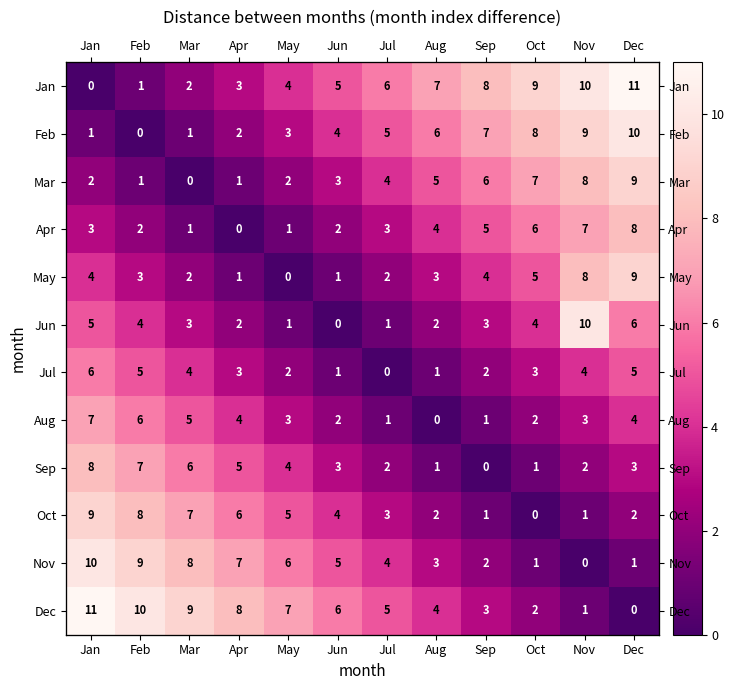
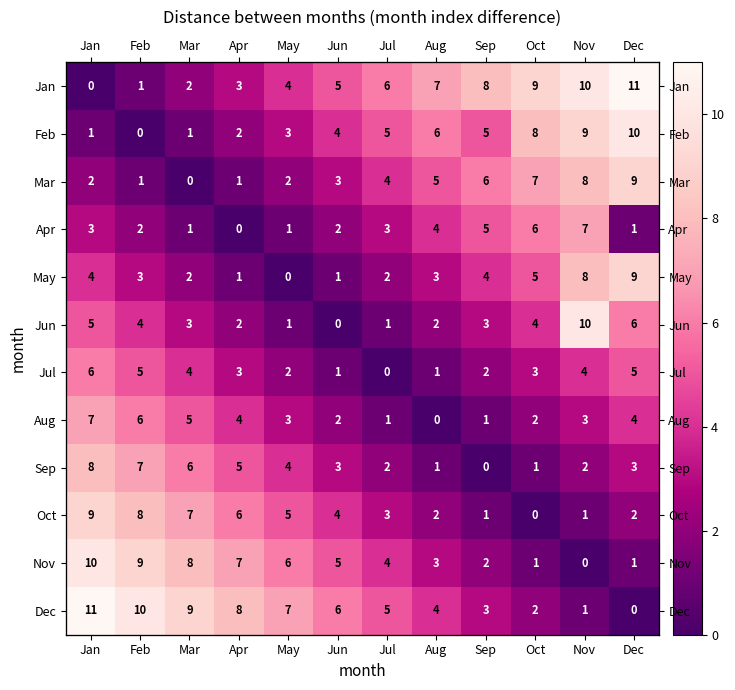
  {
    "Jan": {
      "Jan": 0,
      "Feb": 1,
      "Mar": 2,
      "Apr": 3,
      "May": 4,
      "Jun": 5,
      "Jul": 6,
      "Aug": 7,
      "Sep": 8,
      "Oct": 9,
      "Nov": 10,
      "Dec": 11
    },
    "Feb": {
      "Jan": 1,
      "Feb": 0,
      "Mar": 1,
      "Apr": 2,
      "May": 3,
      "Jun": 4,
      "Jul": 5,
      "Aug": 6,
-     "Sep": 7,
+     "Sep": 5,
      "Oct": 8,
      "Nov": 9,
      "Dec": 10
    },
    "Mar": {
      "Jan": 2,
      "Feb": 1,
      "Mar": 0,
      "Apr": 1,
      "May": 2,
      "Jun": 3,
      "Jul": 4,
      "Aug": 5,
      "Sep": 6,
      "Oct": 7,
      "Nov": 8,
      "Dec": 9
    },
    "Apr": {
      "Jan": 3,
      "Feb": 2,
      "Mar": 1,
      "Apr": 0,
      "May": 1,
      "Jun": 2,
      "Jul": 3,
      "Aug": 4,
      "Sep": 5,
      "Oct": 6,
      "Nov": 7,
-     "Dec": 8
+     "Dec": 1
    },
    "May": {
      "Jan": 4,
      "Feb": 3,
      "Mar": 2,
      "Apr": 1,
      "May": 0,
      "Jun": 1,
      "Jul": 2,
      "Aug": 3,
      "Sep": 4,
      "Oct": 5,
      "Nov": 8,
      "Dec": 9
    },
    "Jun": {
      "Jan": 5,
      "Feb": 4,
      "Mar": 3,
      "Apr": 2,
      "May": 1,
      "Jun": 0,
      "Jul": 1,
      "Aug": 2,
      "Sep": 3,
      "Oct": 4,
      "Nov": 10,
      "Dec": 6
    },
    "Jul": {
      "Jan": 6,
      "Feb": 5,
      "Mar": 4,
      "Apr": 3,
      "May": 2,
      "Jun": 1,
      "Jul": 0,
      "Aug": 1,
      "Sep": 2,
      "Oct": 3,
      "Nov": 4,
      "Dec": 5
    },
    "Aug": {
      "Jan": 7,
      "Feb": 6,
      "Mar": 5,
      "Apr": 4,
      "May": 3,
      "Jun": 2,
      "Jul": 1,
      "Aug": 0,
      "Sep": 1,
      "Oct": 2,
      "Nov": 3,
      "Dec": 4
    },
    "Sep": {
      "Jan": 8,
      "Feb": 7,
      "Mar": 6,
      "Apr": 5,
      "May": 4,
      "Jun": 3,
      "Jul": 2,
      "Aug": 1,
      "Sep": 0,
      "Oct": 1,
      "Nov": 2,
      "Dec": 3
    },
    "Oct": {
      "Jan": 9,
      "Feb": 8,
      "Mar": 7,
      "Apr": 6,
      "May": 5,
      "Jun": 4,
      "Jul": 3,
      "Aug": 2,
      "Sep": 1,
      "Oct": 0,
      "Nov": 1,
      "Dec": 2
    },
    "Nov": {
      "Jan": 10,
      "Feb": 9,
      "Mar": 8,
      "Apr": 7,
      "May": 6,
      "Jun": 5,
      "Jul": 4,
      "Aug": 3,
      "Sep": 2,
      "Oct": 1,
      "Nov": 0,
      "Dec": 1
    },
    "Dec": {
      "Jan": 11,
      "Feb": 10,
      "Mar": 9,
      "Apr": 8,
      "May": 7,
      "Jun": 6,
      "Jul": 5,
      "Aug": 4,
      "Sep": 3,
      "Oct": 2,
      "Nov": 1,
      "Dec": 0
    }
  }
